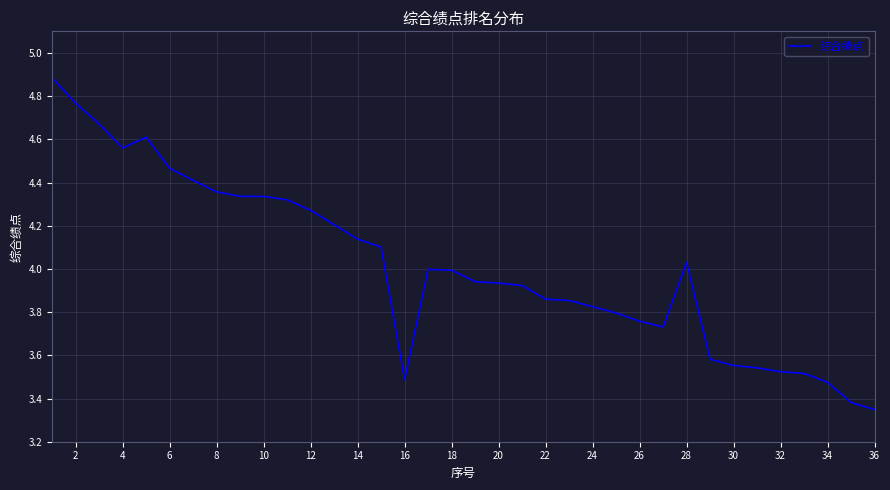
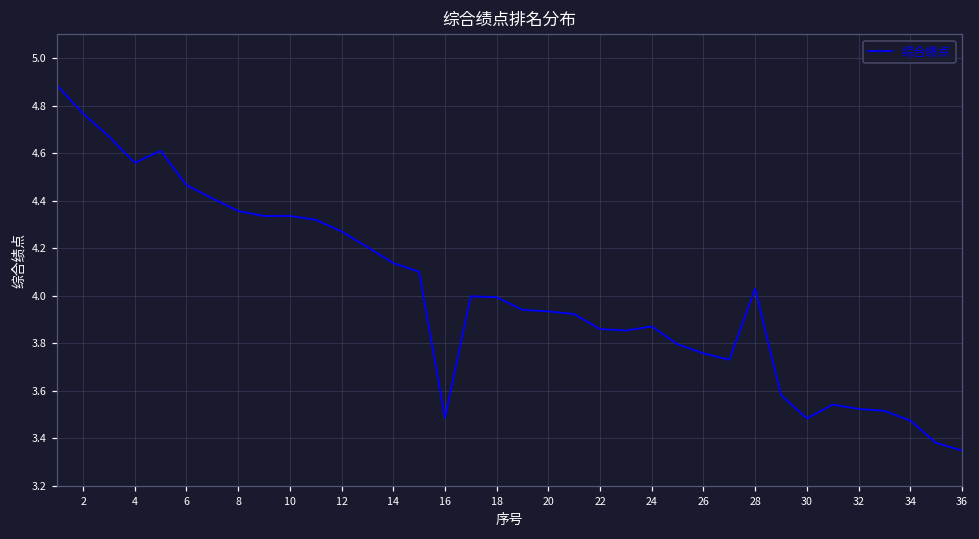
  {
    "2": 4.77,
    "4": 4.56,
    "6": 4.47,
    "8": 4.36,
    "10": 4.34,
    "12": 4.27,
    "14": 4.14,
    "16": 3.49,
    "18": 3.99,
    "20": 3.93,
    "22": 3.86,
-   "24": 3.83,
+   "24": 3.87,
    "26": 3.76,
    "28": 4.03,
-   "30": 3.55,
+   "30": 3.48,
    "32": 3.52,
    "34": 3.48,
    "36": 3.35
  }
